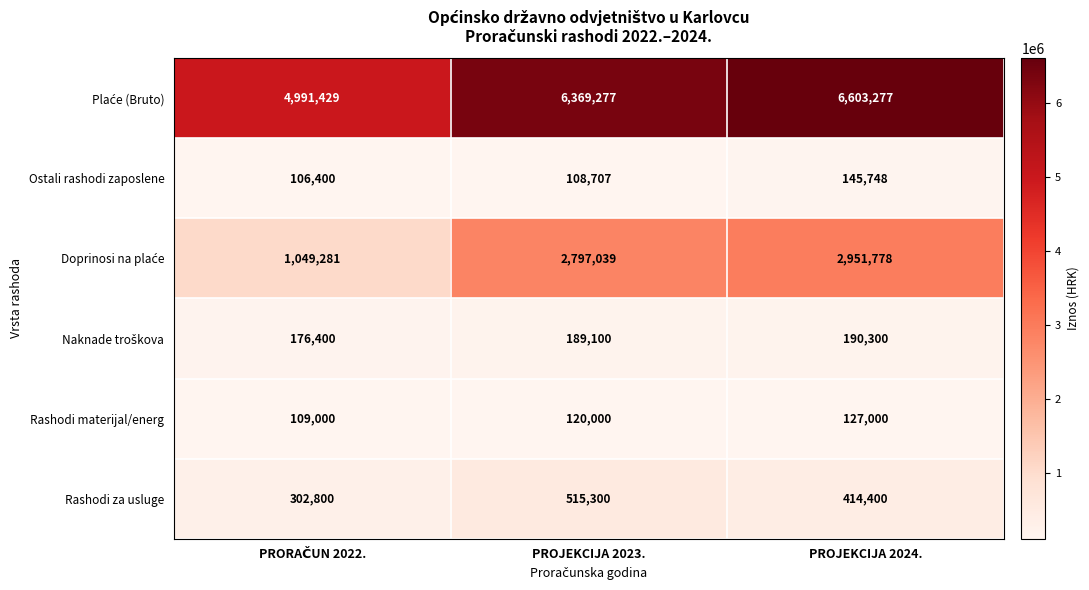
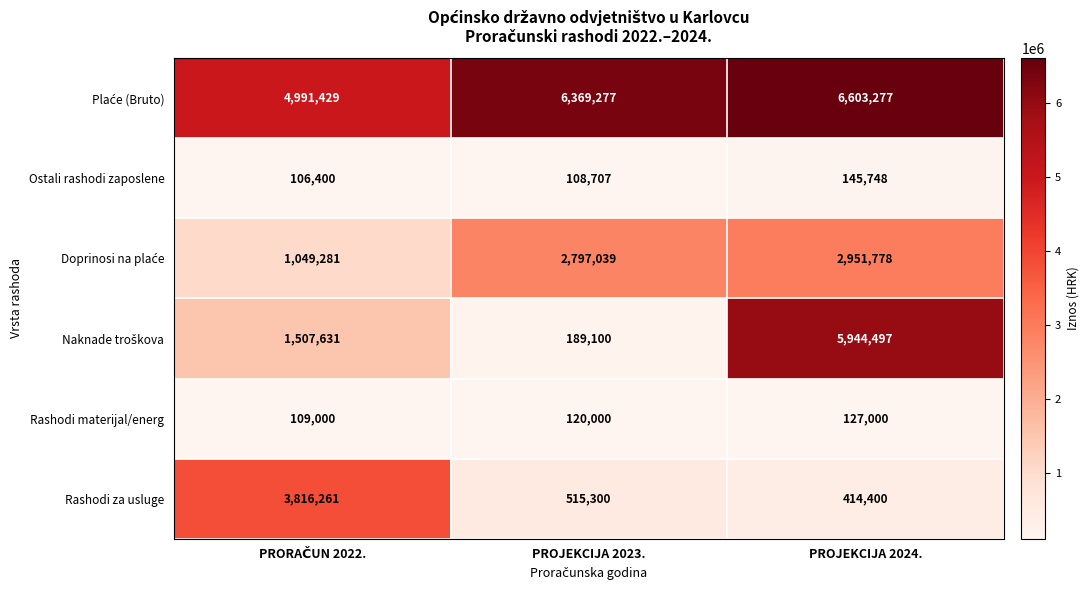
  {
    "Plaće (Bruto)": {
      "PRORAČUN 2022.": "4,991,429",
      "PROJEKCIJA 2023.": "6,369,277",
      "PROJEKCIJA 2024.": "6,603,277"
    },
    "Ostali rashodi zaposlene": {
      "PRORAČUN 2022.": "106,400",
      "PROJEKCIJA 2023.": "108,707",
      "PROJEKCIJA 2024.": "145,748"
    },
    "Doprinosi na plaće": {
      "PRORAČUN 2022.": "1,049,281",
      "PROJEKCIJA 2023.": "2,797,039",
      "PROJEKCIJA 2024.": "2,951,778"
    },
    "Naknade troškova": {
-     "PRORAČUN 2022.": "176,400",
+     "PRORAČUN 2022.": "1,507,631",
      "PROJEKCIJA 2023.": "189,100",
-     "PROJEKCIJA 2024.": "190,300"
+     "PROJEKCIJA 2024.": "5,944,497"
    },
    "Rashodi materijal/energ": {
      "PRORAČUN 2022.": "109,000",
      "PROJEKCIJA 2023.": "120,000",
      "PROJEKCIJA 2024.": "127,000"
    },
    "Rashodi za usluge": {
-     "PRORAČUN 2022.": "302,800",
+     "PRORAČUN 2022.": "3,816,261",
      "PROJEKCIJA 2023.": "515,300",
      "PROJEKCIJA 2024.": "414,400"
    }
  }
